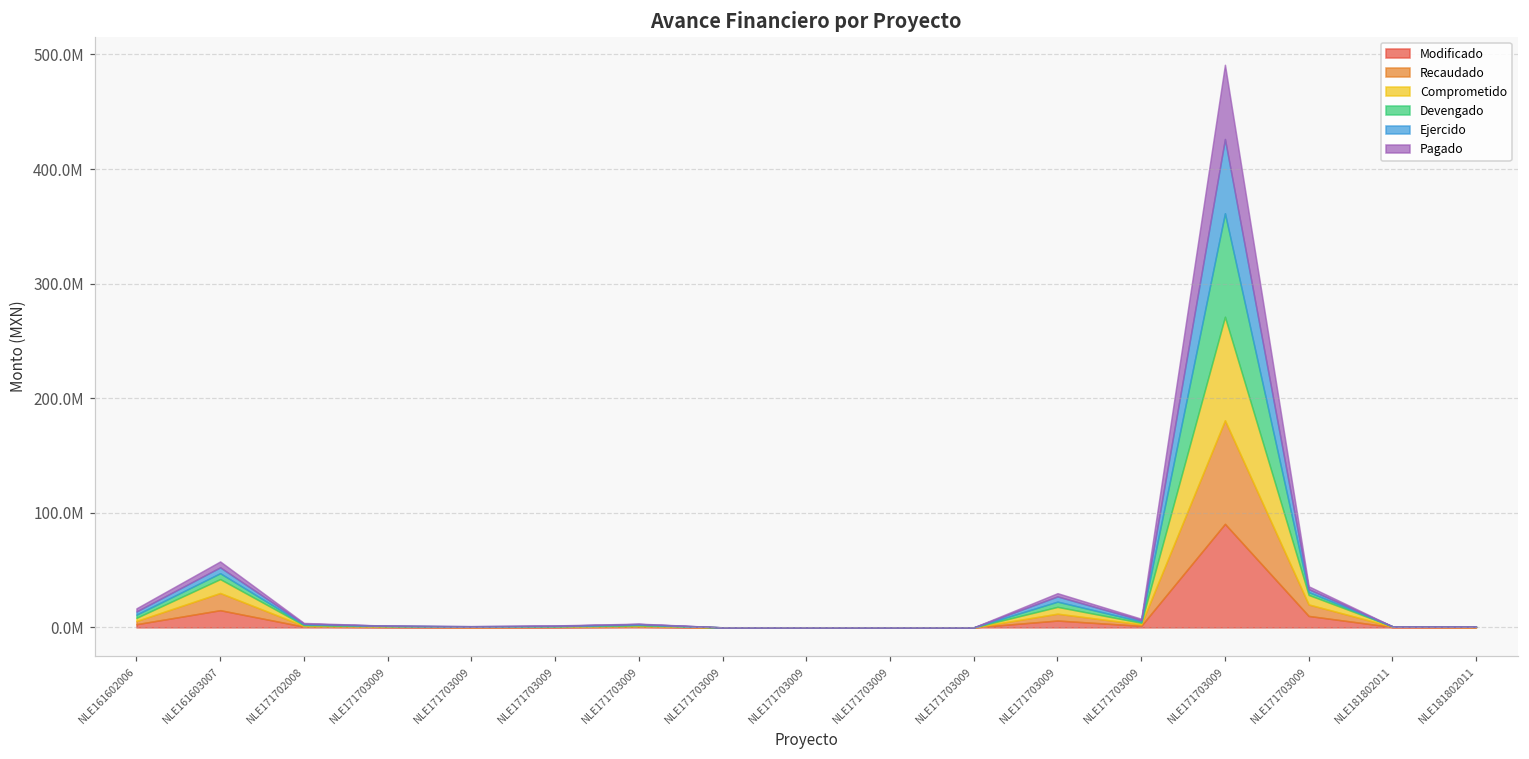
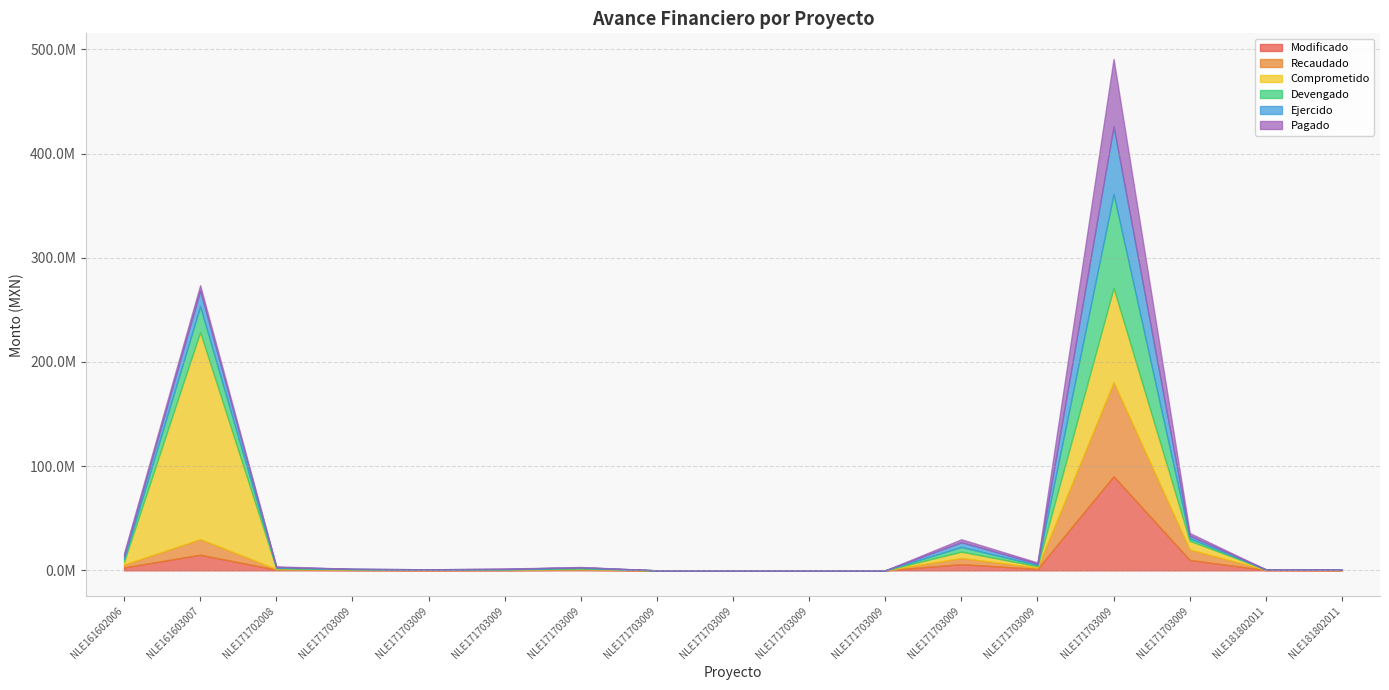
  {
    "Comprometido": {
      "NLE161602006": 3000000,
-     "NLE161603007": 12000000
+     "NLE161603007": 199000000
    },
    "Devengado": {
      "NLE161602006": 3000000,
-     "NLE161603007": 5000000
+     "NLE161603007": 25000000
    },
    "Ejercido": {
      "NLE161602006": 3000000,
-     "NLE161603007": 5000000
+     "NLE161603007": 15000000
    },
    "Pagado": {
      "NLE161602006": 3000000,
      "NLE161603007": 5000000
    }
  }
